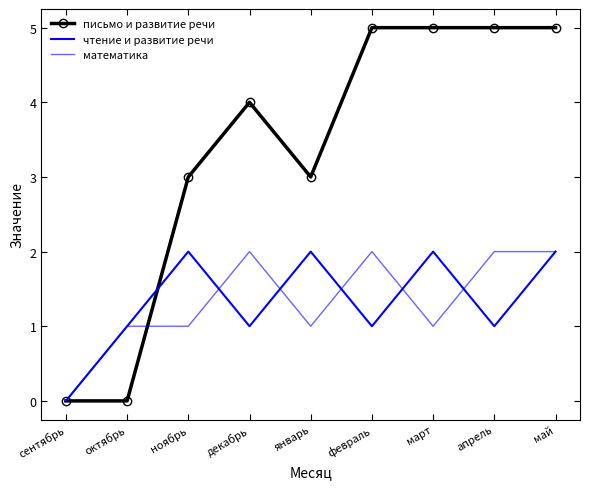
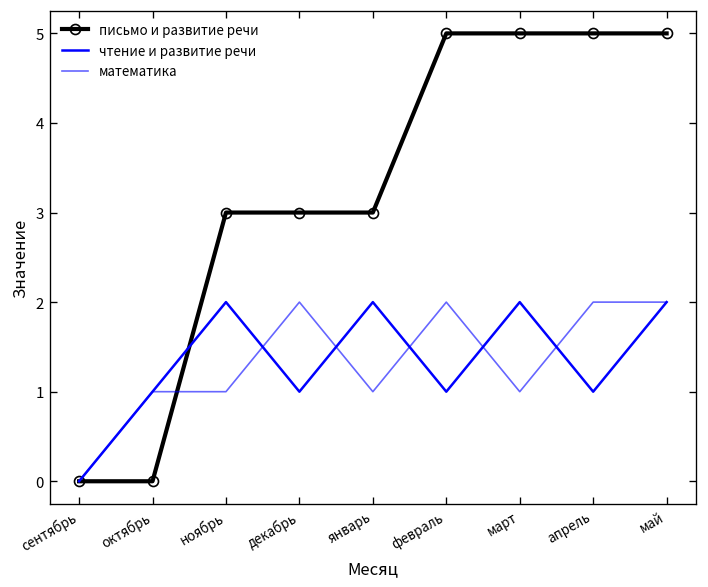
  {
    "письмо и развитие речи": {
      "октябрь": 0,
      "ноябрь": 3,
-     "декабрь": 4,
+     "декабрь": 3,
      "январь": 3,
      "февраль": 5,
      "март": 5,
      "апрель": 5,
      "май": 5
    }
  }
